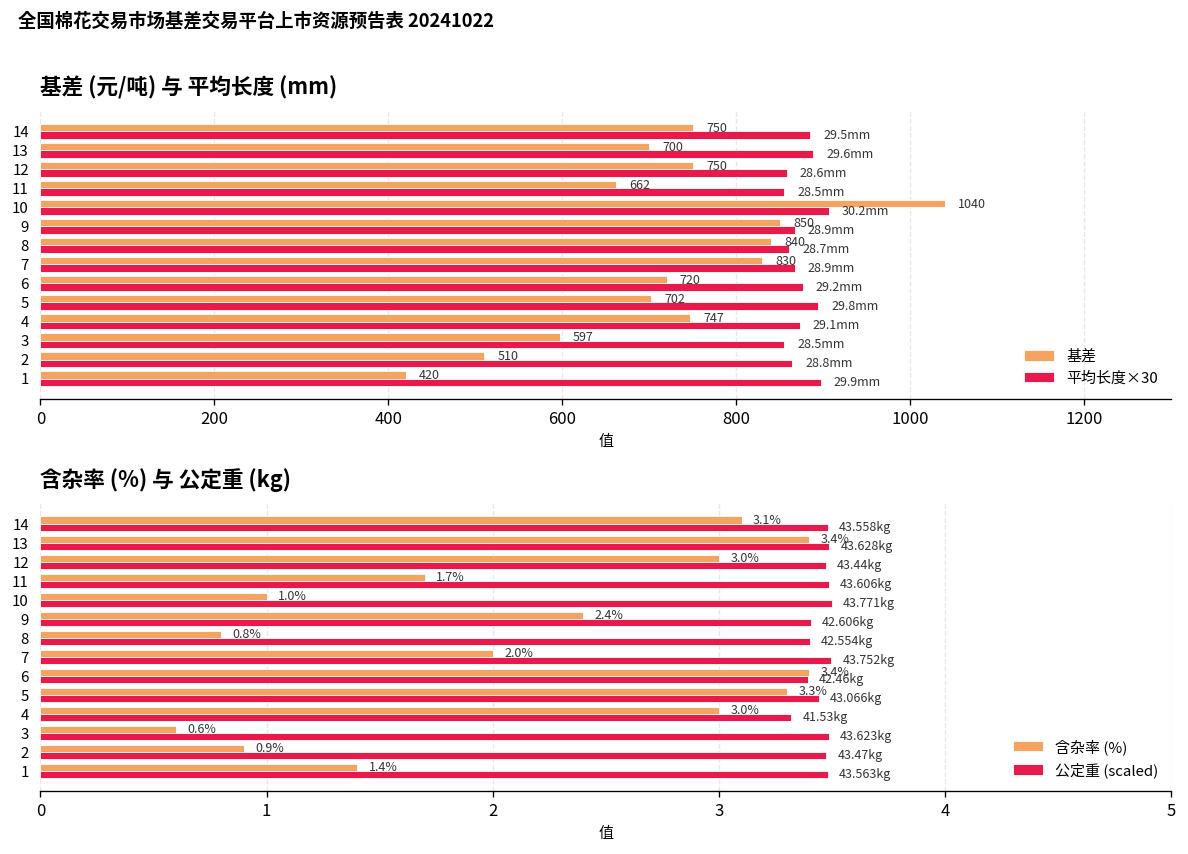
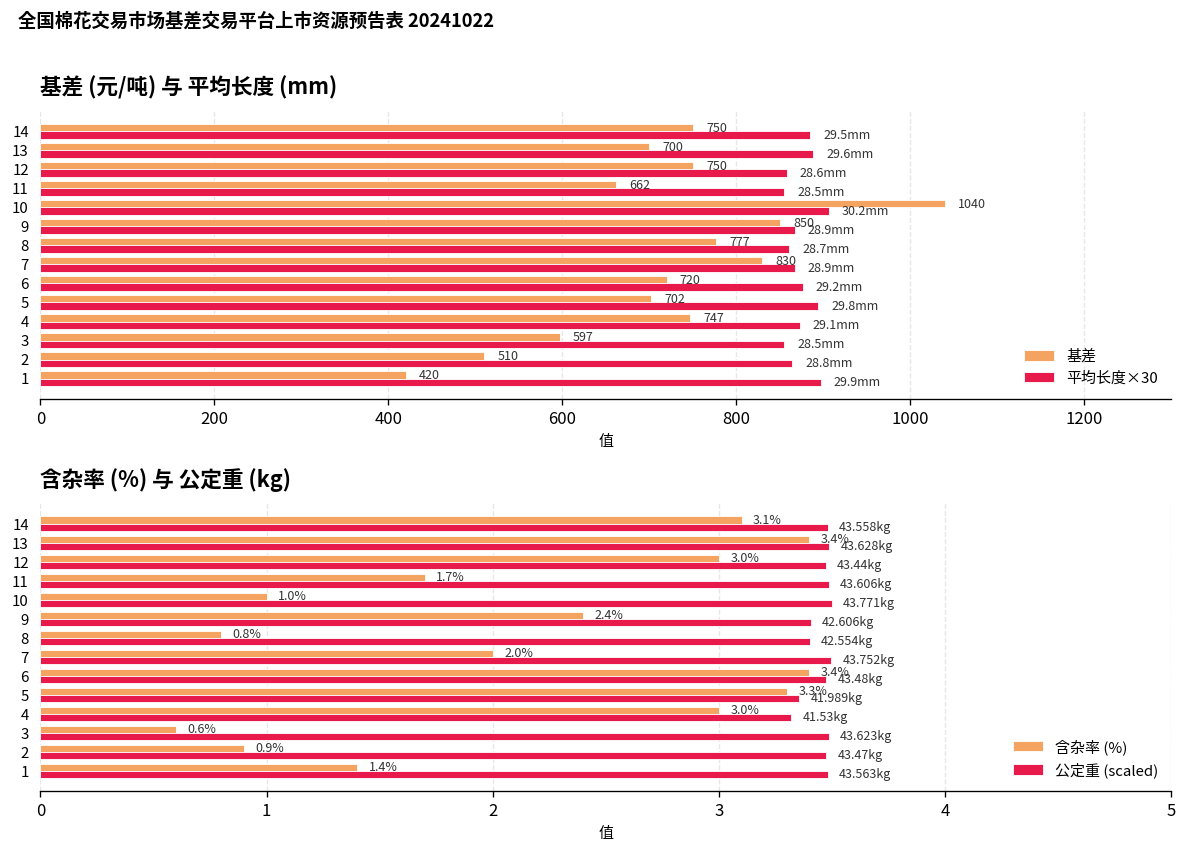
  {
    "基差 (元/吨) 与 平均长度 (mm)": {
      "基差": {
        "14": "750",
        "13": "700",
        "12": "750",
        "11": "662",
        "10": "1040",
        "9": "850",
-       "8": "840",
+       "8": "777",
        "7": "830",
        "6": "720",
        "5": "702",
        "4": "747",
        "3": "597",
        "2": "510",
        "1": "420"
      }
    },
    "含杂率 (%) 与 公定重 (kg)": {
      "含杂率 (%)": {
        "14": "3.1%",
        "13": "3.4%",
        "12": "3.0%",
        "11": "1.7%",
        "10": "1.0%",
        "9": "2.4%",
        "8": "0.8%",
        "7": "2.0%",
        "5": "3.3%",
        "4": "3.0%",
        "3": "0.6%",
        "2": "0.9%",
        "1": "1.4%"
      },
      "公定重 (scaled)": {
-       "6": "42.46",
-       "5": "43.066"
+       "6": "43.48",
+       "5": "41.989"
      }
    }
  }
